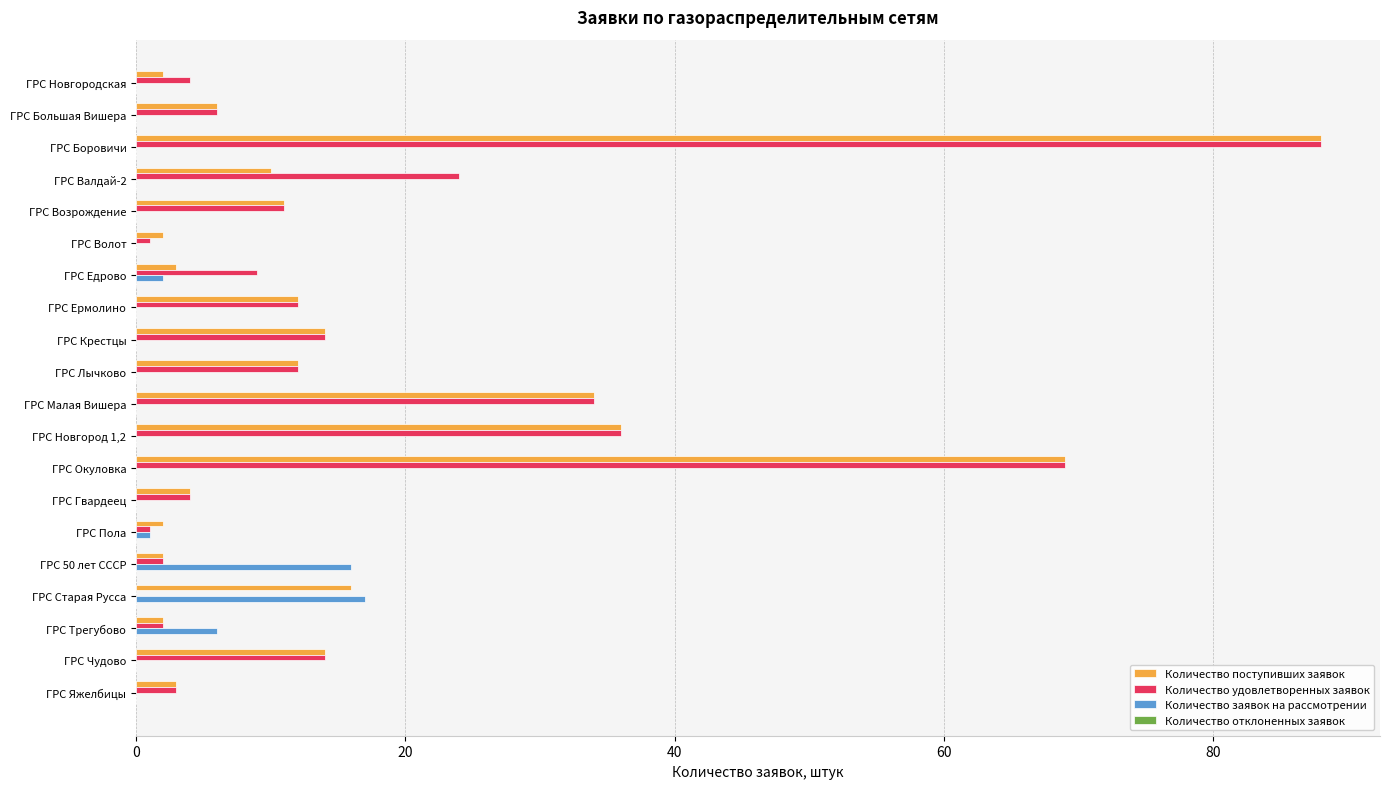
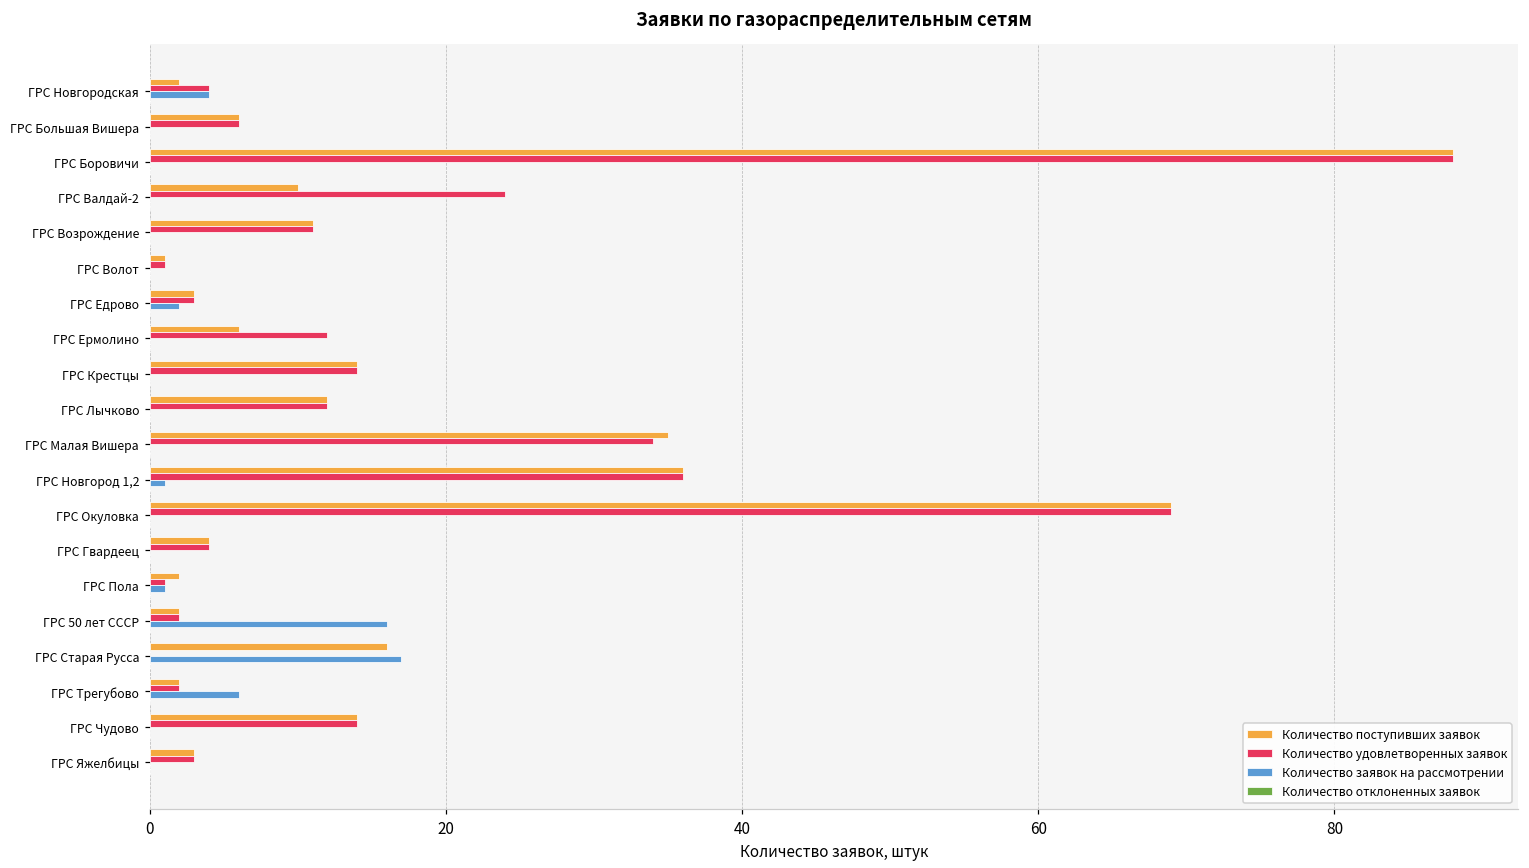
  {
    "Количество поступивших заявок": {
      "ГРС Новгородская": 2,
      "ГРС Большая Вишера": 6,
      "ГРС Боровичи": 88,
      "ГРС Валдай-2": 10,
      "ГРС Возрождение": 11,
-     "ГРС Волот": 2,
+     "ГРС Волот": 1,
      "ГРС Едрово": 3,
-     "ГРС Ермолино": 12,
+     "ГРС Ермолино": 6,
      "ГРС Крестцы": 14,
      "ГРС Лычково": 12,
-     "ГРС Малая Вишера": 34,
+     "ГРС Малая Вишера": 35,
      "ГРС Новгород 1,2": 36,
      "ГРС Окуловка": 69,
      "ГРС Гвардеец": 4,
      "ГРС Пола": 2,
      "ГРС 50 лет СССР": 2,
      "ГРС Старая Русса": 16,
      "ГРС Трегубово": 2,
      "ГРС Чудово": 14,
      "ГРС Яжелбицы": 3
    },
    "Количество удовлетворенных заявок": {
      "ГРС Новгородская": 4,
      "ГРС Большая Вишера": 6,
      "ГРС Боровичи": 88,
      "ГРС Валдай-2": 24,
      "ГРС Возрождение": 11,
      "ГРС Волот": 1,
-     "ГРС Едрово": 9,
+     "ГРС Едрово": 3,
      "ГРС Ермолино": 12,
      "ГРС Крестцы": 14,
      "ГРС Лычково": 12,
      "ГРС Малая Вишера": 34,
      "ГРС Новгород 1,2": 36,
      "ГРС Окуловка": 69,
      "ГРС Гвардеец": 4,
      "ГРС Пола": 1,
      "ГРС 50 лет СССР": 2,
      "ГРС Старая Русса": 0,
      "ГРС Трегубово": 2,
      "ГРС Чудово": 14,
      "ГРС Яжелбицы": 3
    },
    "Количество заявок на рассмотрении": {
-     "ГРС Новгородская": 0,
+     "ГРС Новгородская": 4,
      "ГРС Большая Вишера": 0,
      "ГРС Боровичи": 0,
      "ГРС Валдай-2": 0,
      "ГРС Возрождение": 0,
      "ГРС Волот": 0,
      "ГРС Едрово": 2,
      "ГРС Ермолино": 0,
      "ГРС Крестцы": 0,
      "ГРС Лычково": 0,
      "ГРС Малая Вишера": 0,
-     "ГРС Новгород 1,2": 0,
+     "ГРС Новгород 1,2": 1,
      "ГРС Окуловка": 0,
      "ГРС Гвардеец": 0,
      "ГРС Пола": 1,
      "ГРС 50 лет СССР": 16,
      "ГРС Старая Русса": 17,
      "ГРС Трегубово": 6,
      "ГРС Чудово": 0,
      "ГРС Яжелбицы": 0
    },
    "Количество отклоненных заявок": {
      "ГРС Новгородская": 0,
      "ГРС Большая Вишера": 0,
      "ГРС Боровичи": 0,
      "ГРС Валдай-2": 0,
      "ГРС Возрождение": 0,
      "ГРС Волот": 0,
      "ГРС Едрово": 0,
      "ГРС Ермолино": 0,
      "ГРС Крестцы": 0,
      "ГРС Лычково": 0,
      "ГРС Малая Вишера": 0,
      "ГРС Новгород 1,2": 0,
      "ГРС Окуловка": 0,
      "ГРС Гвардеец": 0,
      "ГРС Пола": 0,
      "ГРС 50 лет СССР": 0,
      "ГРС Старая Русса": 0,
      "ГРС Трегубово": 0,
      "ГРС Чудово": 0,
      "ГРС Яжелбицы": 0
    }
  }
